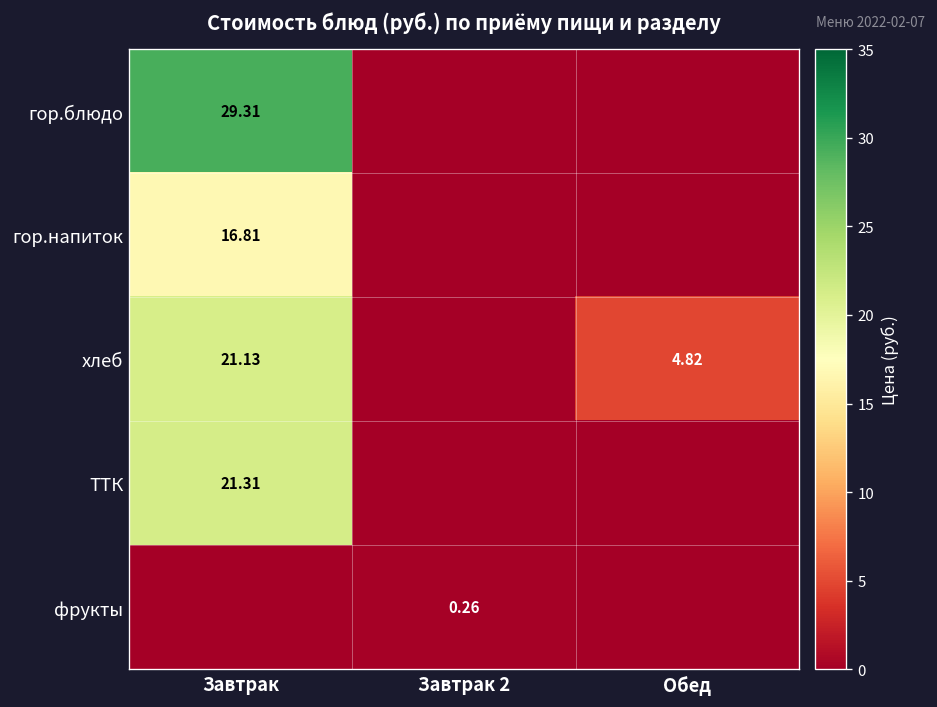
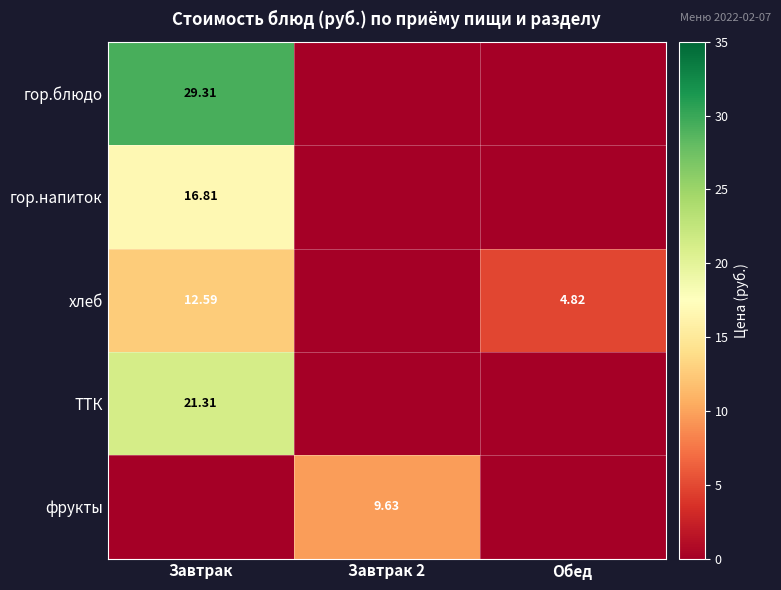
  {
    "гор.блюдо": {
      "Завтрак": 29.31
    },
    "гор.напиток": {
      "Завтрак": 16.81
    },
    "хлеб": {
-     "Завтрак": 21.13,
+     "Завтрак": 12.59,
      "Обед": 4.82
    },
    "ТТК": {
      "Завтрак": 21.31
    },
    "фрукты": {
-     "Завтрак 2": 0.26
+     "Завтрак 2": 9.63
    }
  }
